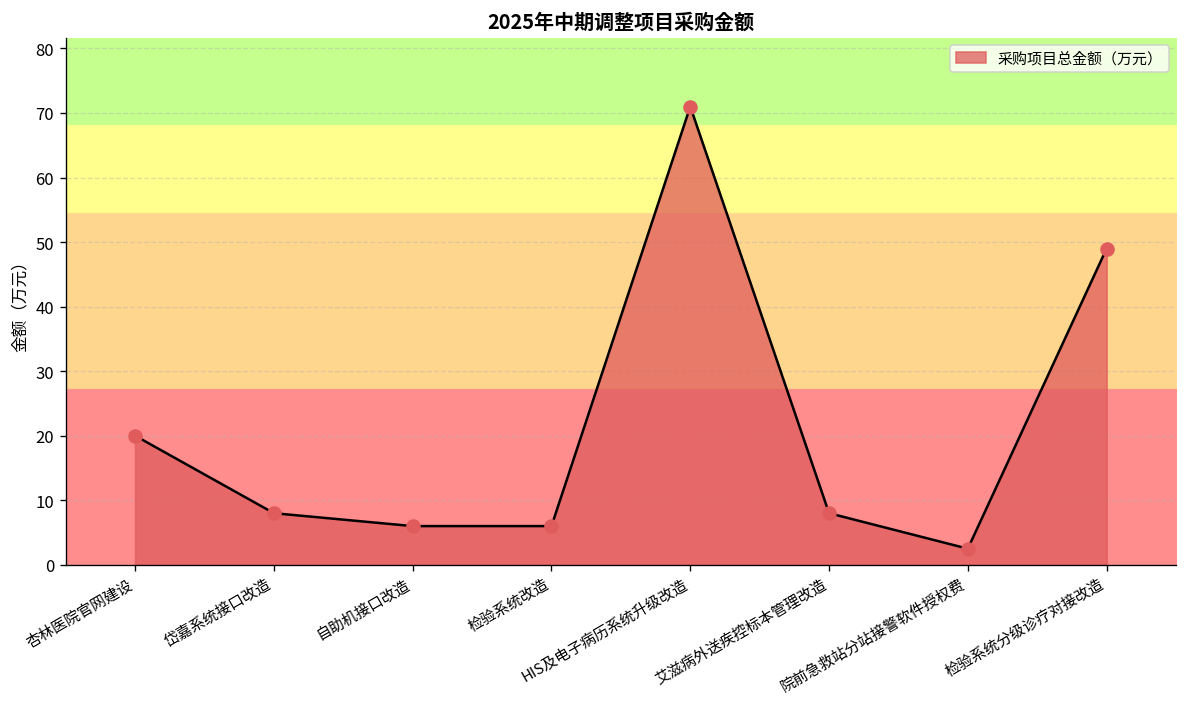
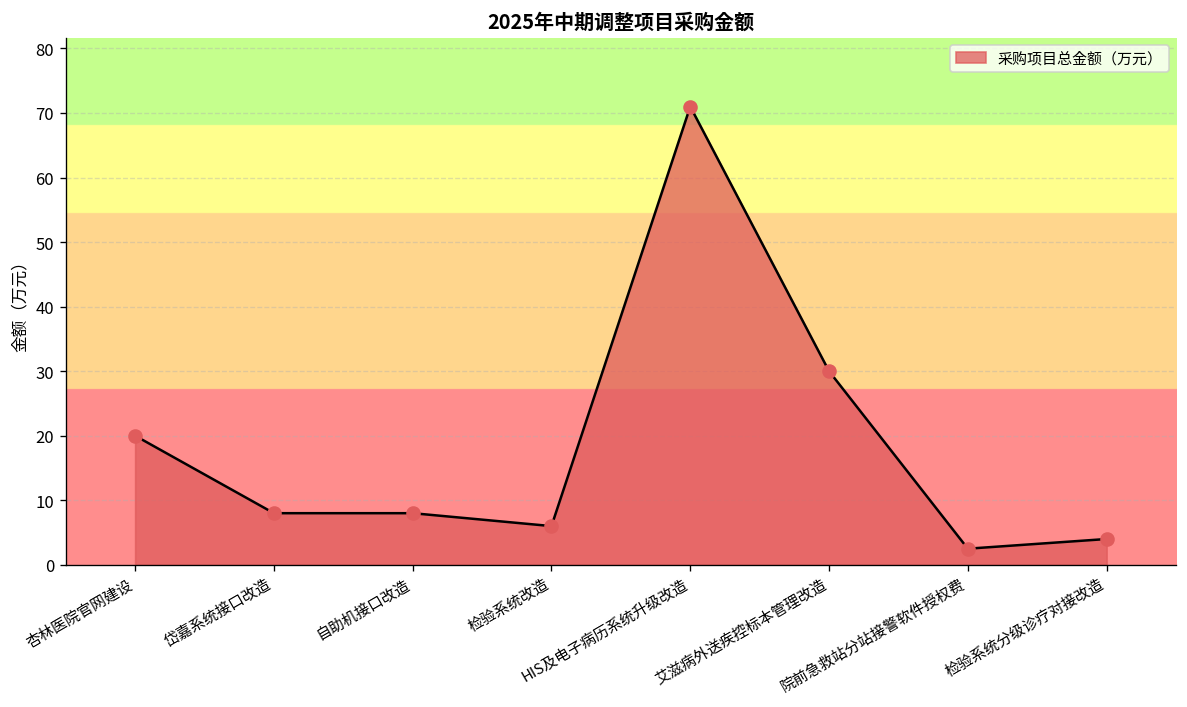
  {
    "杏林医院官网建设": 20,
    "岱嘉系统接口改造": 8,
-   "自助机接口改造": 6,
+   "自助机接口改造": 8,
    "检验系统改造": 6,
    "HIS及电子病历系统升级改造": 71,
-   "艾滋病外送疾控标本管理改造": 8,
+   "艾滋病外送疾控标本管理改造": 30,
    "院前急救站分站接警软件授权费": 3,
-   "检验系统分级诊疗对接改造": 49
+   "检验系统分级诊疗对接改造": 4
  }
